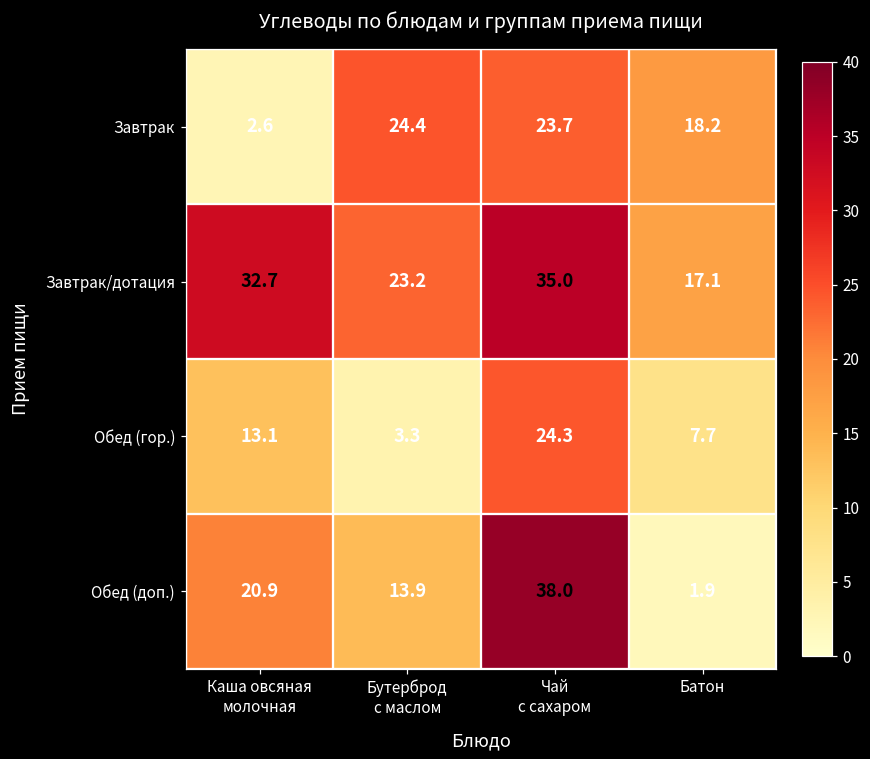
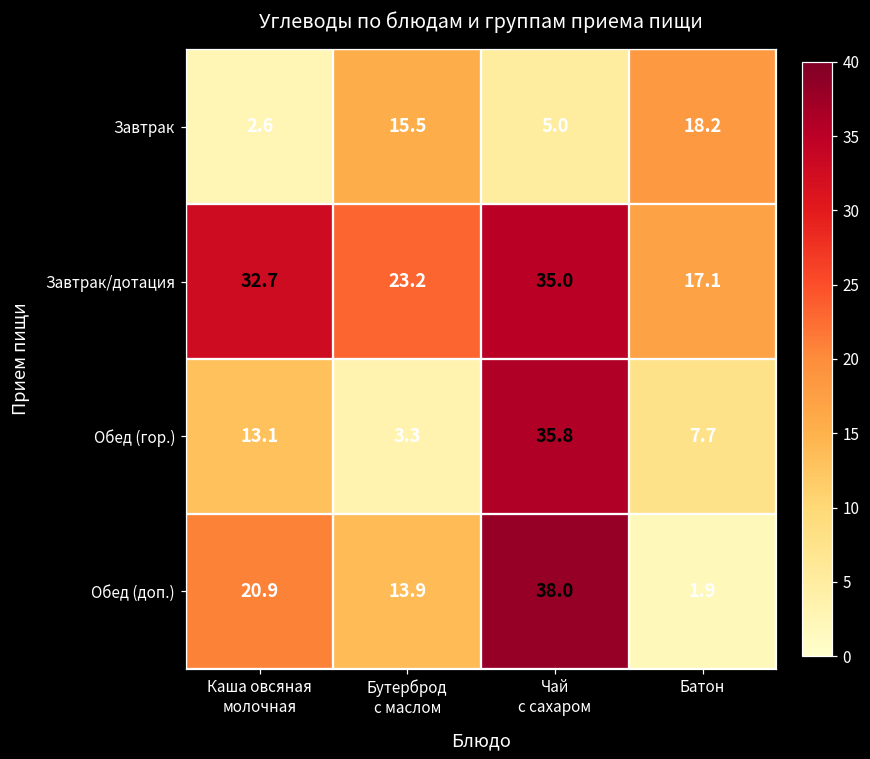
  {
    "Завтрак": {
      "Каша овсяная молочная": 2.6,
-     "Бутерброд с маслом": 24.4,
-     "Чай с сахаром": 23.7,
+     "Бутерброд с маслом": 15.5,
+     "Чай с сахаром": 5.0,
      "Батон": 18.2
    },
    "Завтрак/дотация": {
      "Каша овсяная молочная": 32.7,
      "Бутерброд с маслом": 23.2,
      "Чай с сахаром": 35.0,
      "Батон": 17.1
    },
    "Обед (гор.)": {
      "Каша овсяная молочная": 13.1,
      "Бутерброд с маслом": 3.3,
-     "Чай с сахаром": 24.3,
+     "Чай с сахаром": 35.8,
      "Батон": 7.7
    },
    "Обед (доп.)": {
      "Каша овсяная молочная": 20.9,
      "Бутерброд с маслом": 13.9,
      "Чай с сахаром": 38.0,
      "Батон": 1.9
    }
  }
